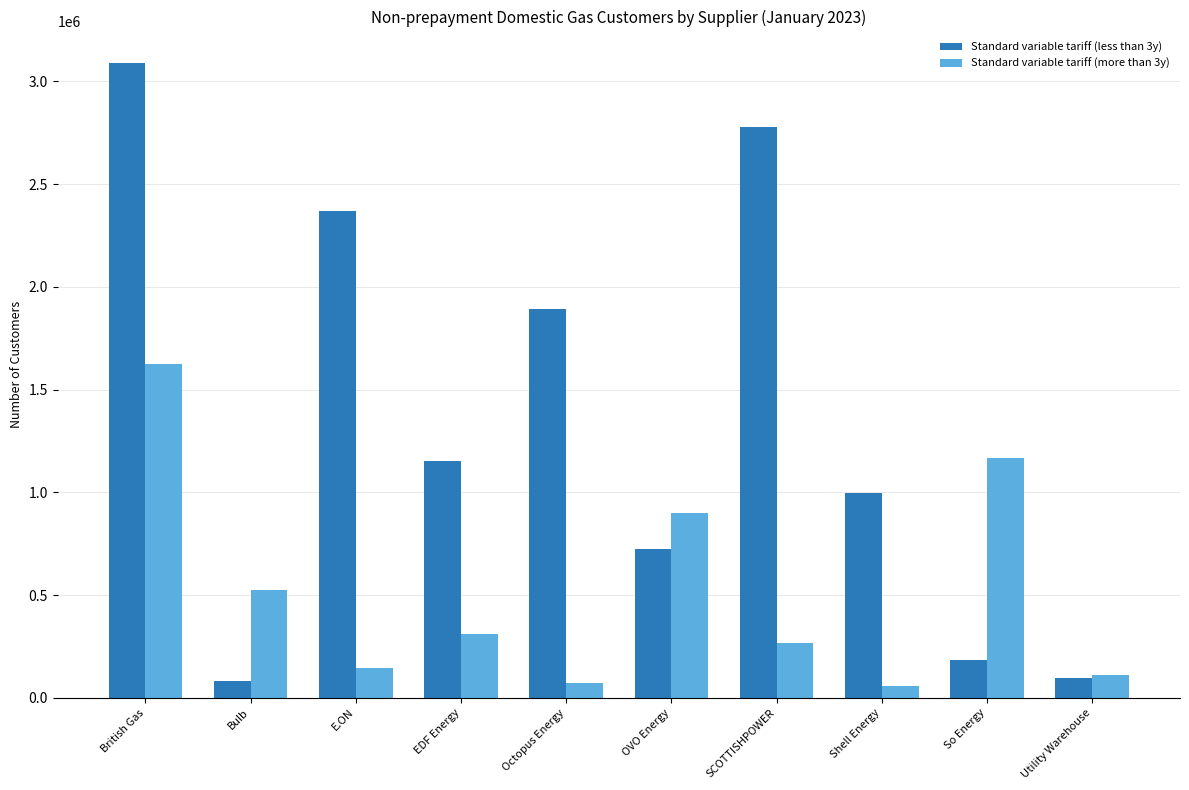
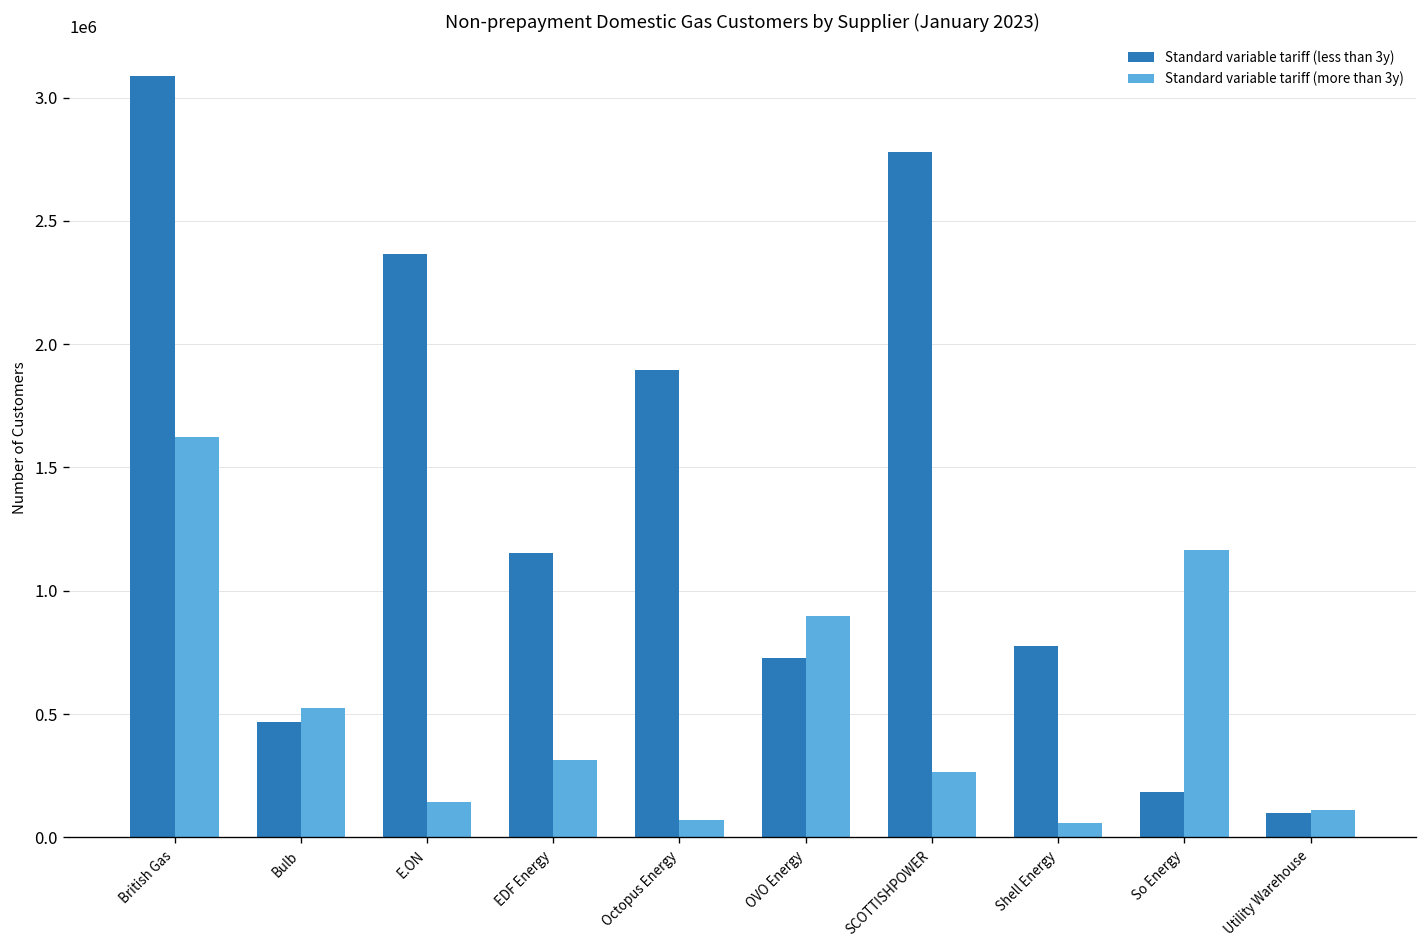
  {
    "Standard variable tariff (less than 3y)": {
      "British Gas": 3090000,
-     "Bulb": 80000,
+     "Bulb": 470000,
      "E.ON": 2370000,
      "EDF Energy": 1150000,
      "Octopus Energy": 1890000,
      "OVO Energy": 730000,
      "SCOTTISHPOWER": 2780000,
-     "Shell Energy": 990000,
+     "Shell Energy": 780000,
      "So Energy": 190000,
      "Utility Warehouse": 100000
    },
    "Standard variable tariff (more than 3y)": {
      "British Gas": 1620000,
      "Bulb": 530000,
      "E.ON": 150000,
      "EDF Energy": 310000,
      "Octopus Energy": 70000,
      "OVO Energy": 900000,
      "SCOTTISHPOWER": 260000,
      "Shell Energy": 60000,
      "So Energy": 1170000,
      "Utility Warehouse": 110000
    }
  }
